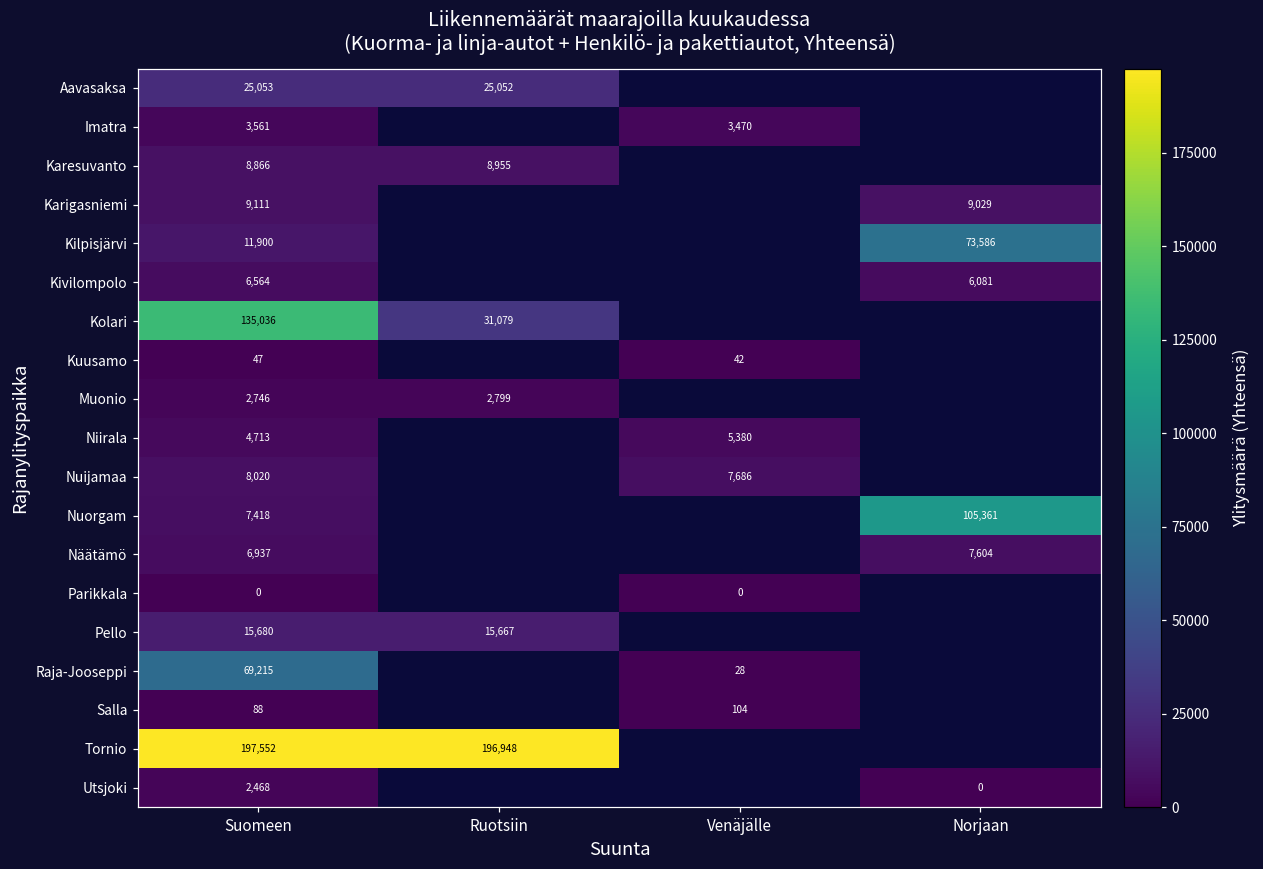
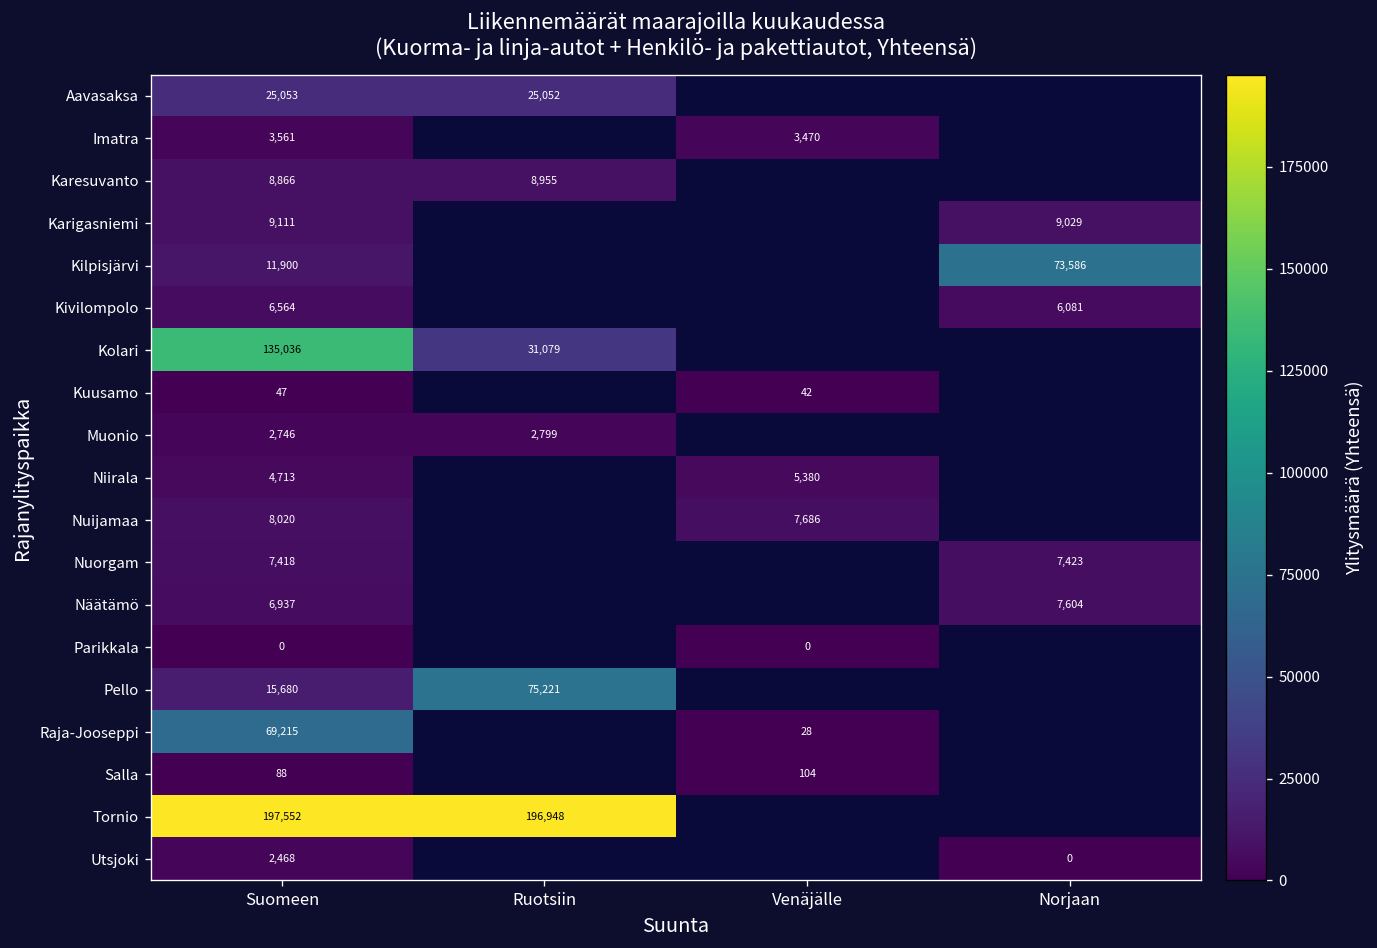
  {
    "Aavasaksa": {
      "Suomeen": "25,053",
      "Ruotsiin": "25,052"
    },
    "Imatra": {
      "Suomeen": "3,561",
      "Venäjälle": "3,470"
    },
    "Karesuvanto": {
      "Suomeen": "8,866",
      "Ruotsiin": "8,955"
    },
    "Karigasniemi": {
      "Suomeen": "9,111",
      "Norjaan": "9,029"
    },
    "Kilpisjärvi": {
      "Suomeen": "11,900",
      "Norjaan": "73,586"
    },
    "Kivilompolo": {
      "Suomeen": "6,564",
      "Norjaan": "6,081"
    },
    "Kolari": {
      "Suomeen": "135,036",
      "Ruotsiin": "31,079"
    },
    "Kuusamo": {
      "Suomeen": "47",
      "Venäjälle": "42"
    },
    "Muonio": {
      "Suomeen": "2,746",
      "Ruotsiin": "2,799"
    },
    "Niirala": {
      "Suomeen": "4,713",
      "Venäjälle": "5,380"
    },
    "Nuijamaa": {
      "Suomeen": "8,020",
      "Venäjälle": "7,686"
    },
    "Nuorgam": {
      "Suomeen": "7,418",
-     "Norjaan": "105,361"
+     "Norjaan": "7,423"
    },
    "Näätämö": {
      "Suomeen": "6,937",
      "Norjaan": "7,604"
    },
    "Parikkala": {
      "Suomeen": "0",
      "Venäjälle": "0"
    },
    "Pello": {
      "Suomeen": "15,680",
-     "Ruotsiin": "15,667"
+     "Ruotsiin": "75,221"
    },
    "Raja-Jooseppi": {
      "Suomeen": "69,215",
      "Venäjälle": "28"
    },
    "Salla": {
      "Suomeen": "88",
      "Venäjälle": "104"
    },
    "Tornio": {
      "Suomeen": "197,552",
      "Ruotsiin": "196,948"
    },
    "Utsjoki": {
      "Suomeen": "2,468",
      "Norjaan": "0"
    }
  }
